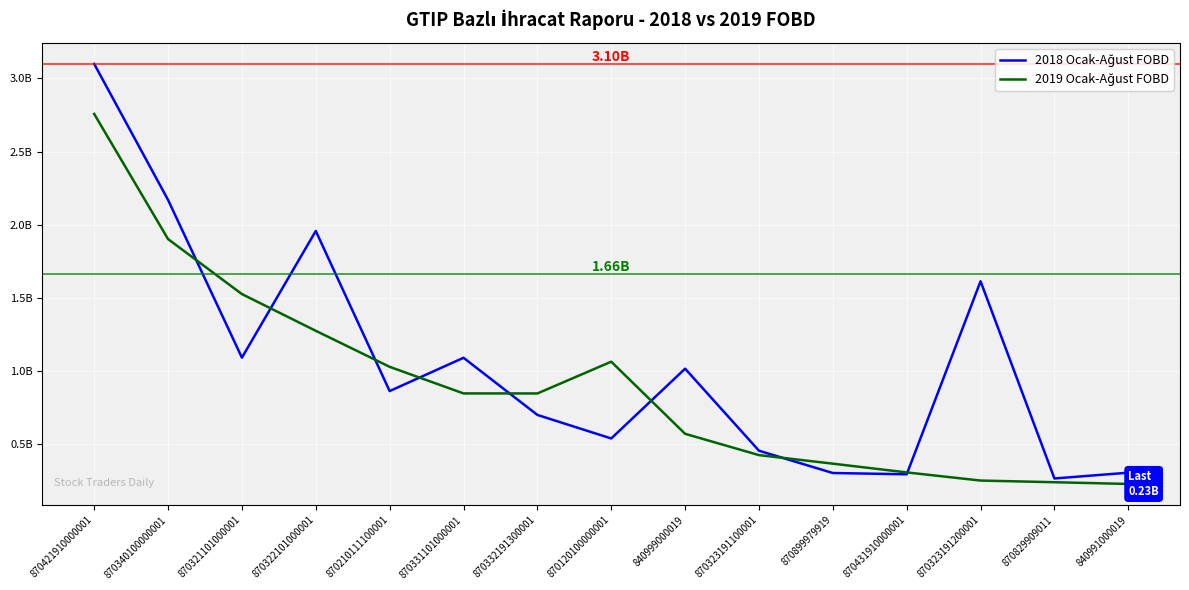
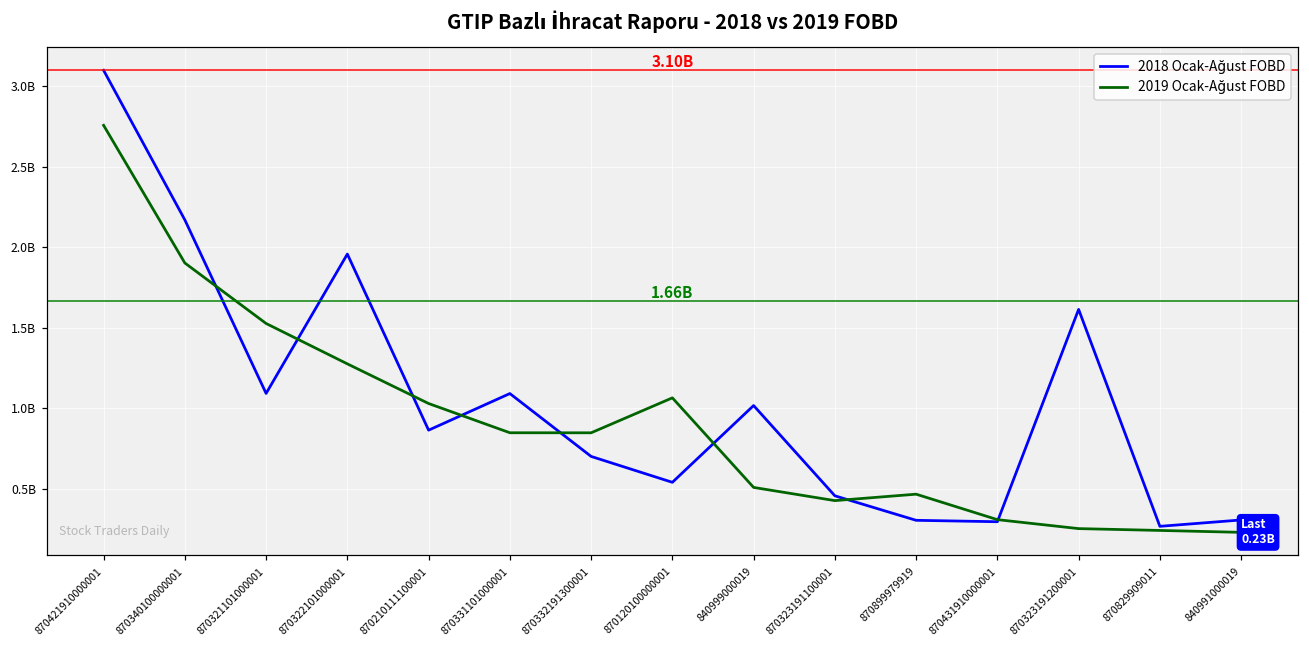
  {
    "2018 Ocak-Ağust FOBD": {
      "870421910000001": 3100000000,
      "870340100000001": 2170000000,
      "870321101000001": 1090000000,
      "870322101000001": 1960000000,
      "870210111100001": 860000000,
      "870331101000001": 1090000000,
      "870332191300001": 700000000,
      "870120100000001": 540000000,
      "840999000019": 1020000000,
      "870323191100001": 460000000,
      "870899979919": 310000000,
      "870323191200001": 1610000000,
      "870829909011": 270000000
    },
    "2019 Ocak-Ağust FOBD": {
      "870421910000001": 2760000000,
      "870340100000001": 1900000000,
      "870321101000001": 1530000000,
      "870322101000001": 1280000000,
      "870210111100001": 1030000000,
      "870331101000001": 850000000,
      "870332191300001": 850000000,
      "870120100000001": 1070000000,
-     "840999000019": 570000000,
+     "840999000019": 510000000,
      "870323191100001": 430000000,
-     "870899979919": 370000000,
+     "870899979919": 470000000,
      "870323191200001": 250000000,
      "870829909011": 240000000
    }
  }
